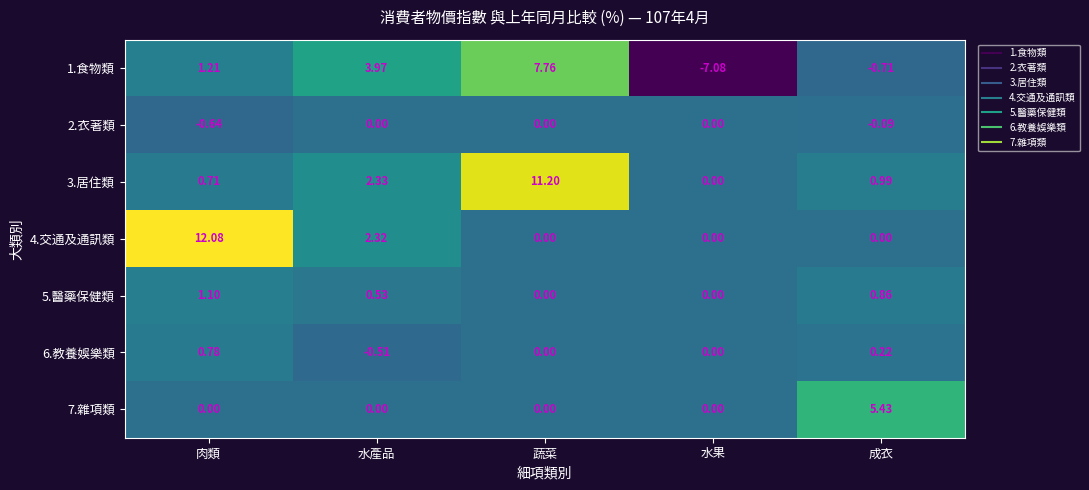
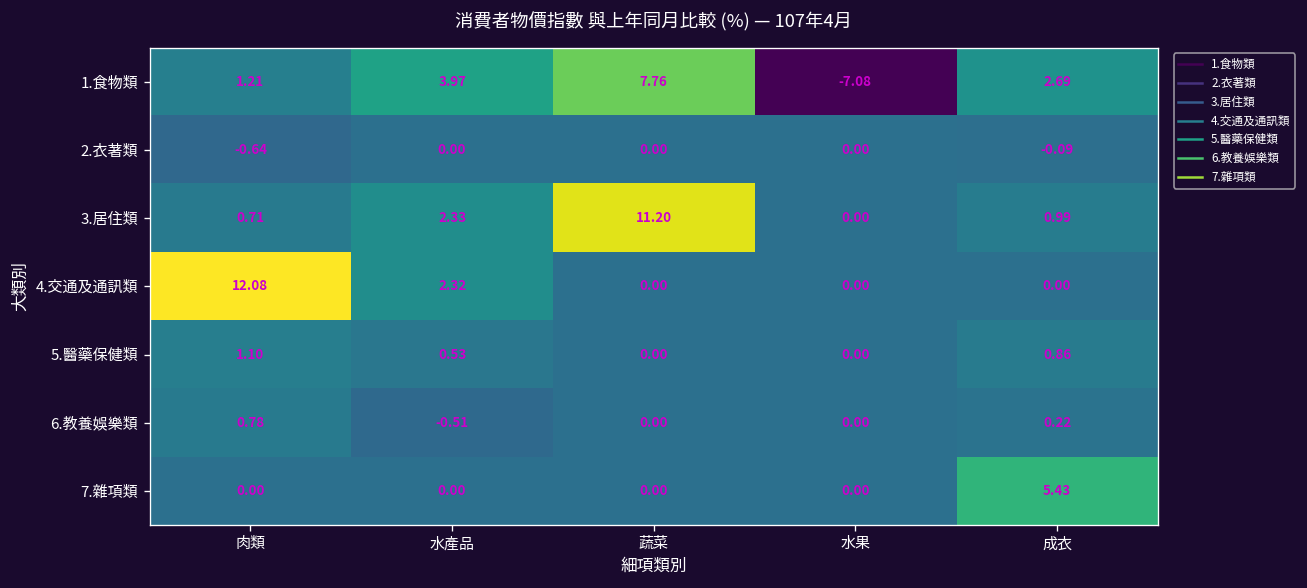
  {
    "1.食物類": {
      "肉類": 1.21,
      "水產品": 3.97,
      "蔬菜": 7.76,
      "水果": -7.08,
-     "成衣": -0.71
+     "成衣": 2.69
    },
    "2.衣著類": {
      "肉類": -0.64,
      "水產品": 0.00,
      "蔬菜": 0.00,
      "水果": 0.00,
      "成衣": -0.09
    },
    "3.居住類": {
      "肉類": 0.71,
      "水產品": 2.33,
      "蔬菜": 11.20,
      "水果": 0.00,
      "成衣": 0.99
    },
    "4.交通及通訊類": {
      "肉類": 12.08,
      "水產品": 2.32,
      "蔬菜": 0.00,
      "水果": 0.00,
      "成衣": 0.00
    },
    "5.醫藥保健類": {
      "肉類": 1.10,
      "水產品": 0.53,
      "蔬菜": 0.00,
      "水果": 0.00,
      "成衣": 0.86
    },
    "6.教養娛樂類": {
      "肉類": 0.78,
      "水產品": -0.51,
      "蔬菜": 0.00,
      "水果": 0.00,
      "成衣": 0.22
    },
    "7.雜項類": {
      "肉類": 0.00,
      "水產品": 0.00,
      "蔬菜": 0.00,
      "水果": 0.00,
      "成衣": 5.43
    }
  }
